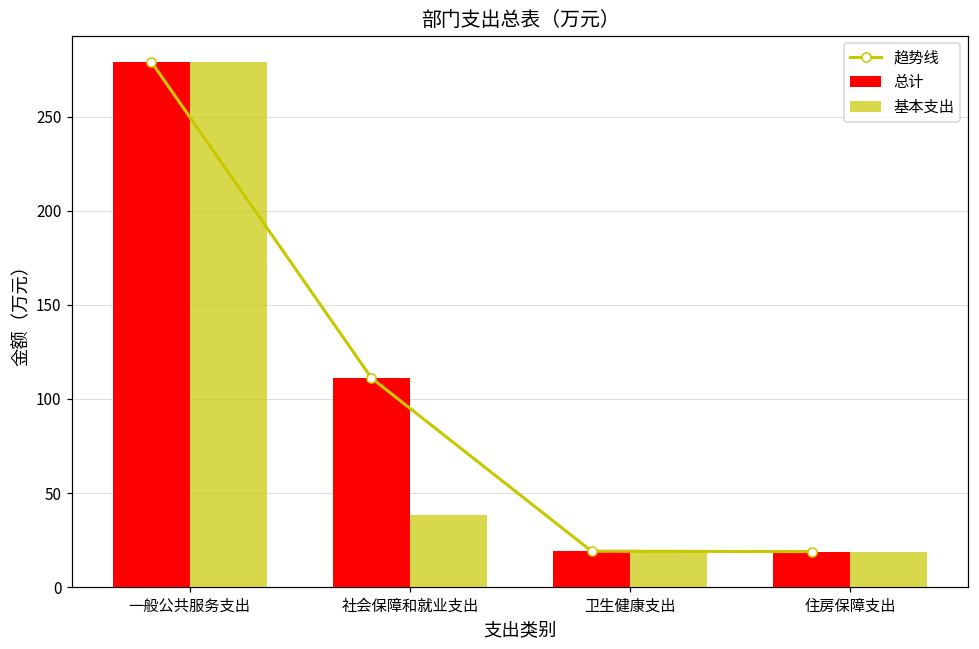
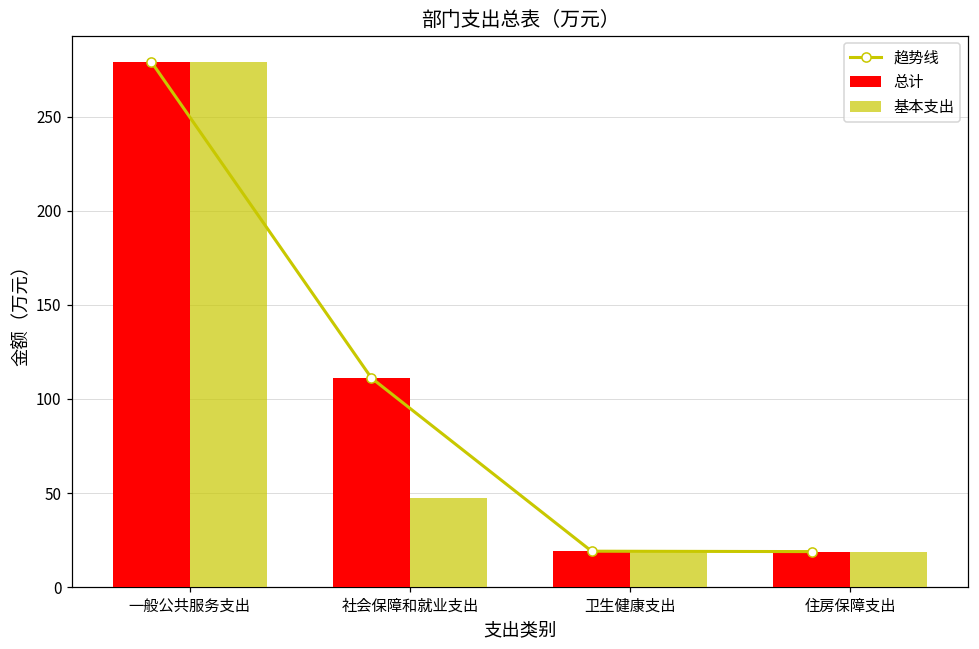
  {
    "总计": {
      "一般公共服务支出": 279,
      "社会保障和就业支出": 111,
      "卫生健康支出": 19,
      "住房保障支出": 19
    },
    "基本支出": {
      "一般公共服务支出": 279,
-     "社会保障和就业支出": 38,
+     "社会保障和就业支出": 47,
      "卫生健康支出": 19,
      "住房保障支出": 19
    }
  }
